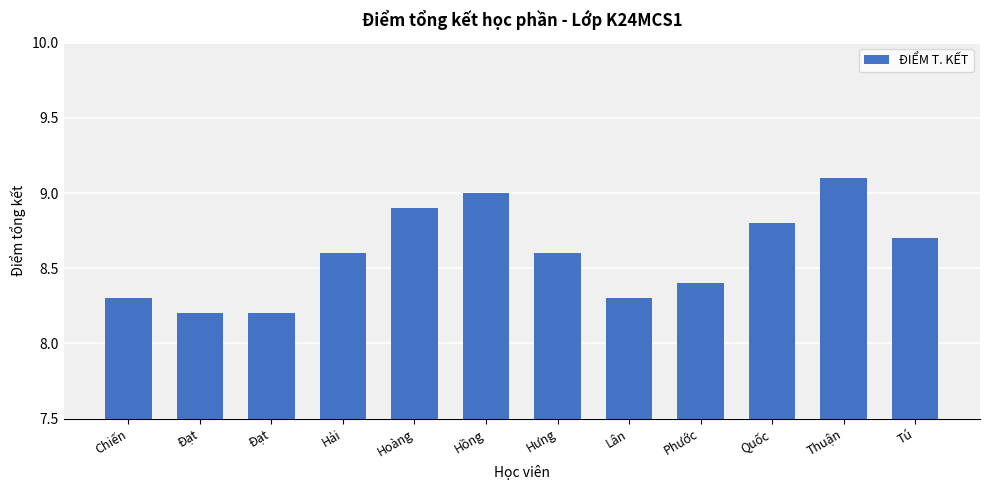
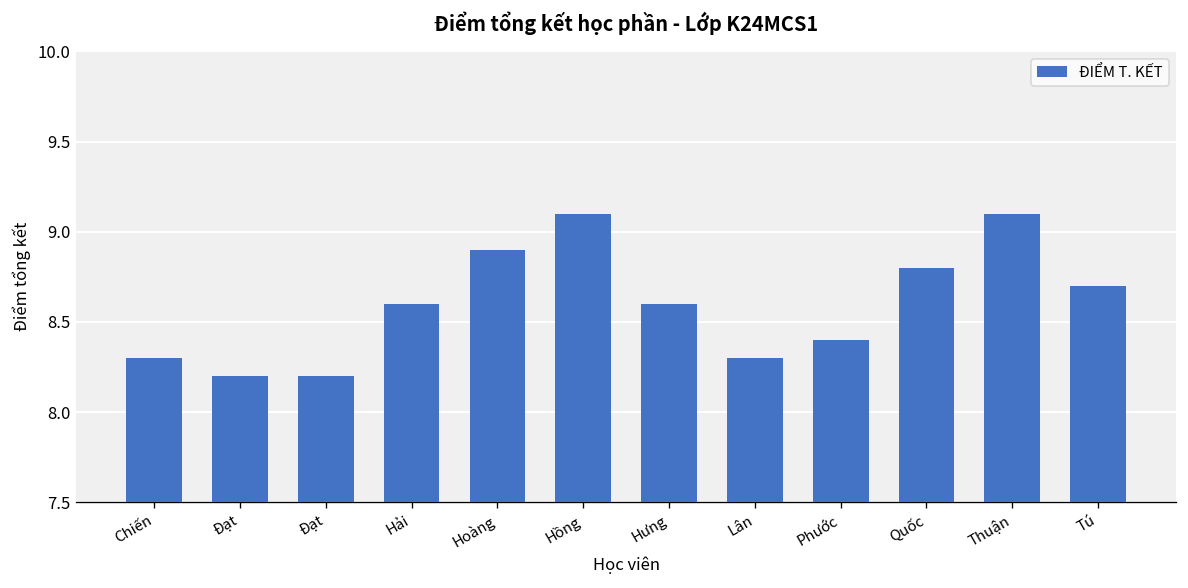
  {
    "Chiến": 8.3,
    "Hải": 8.6,
    "Hoàng": 8.9,
-   "Hồng": 9.0,
+   "Hồng": 9.1,
    "Hưng": 8.6,
    "Lân": 8.3,
    "Phước": 8.4,
    "Quốc": 8.8,
    "Thuận": 9.1,
    "Tú": 8.7
  }
